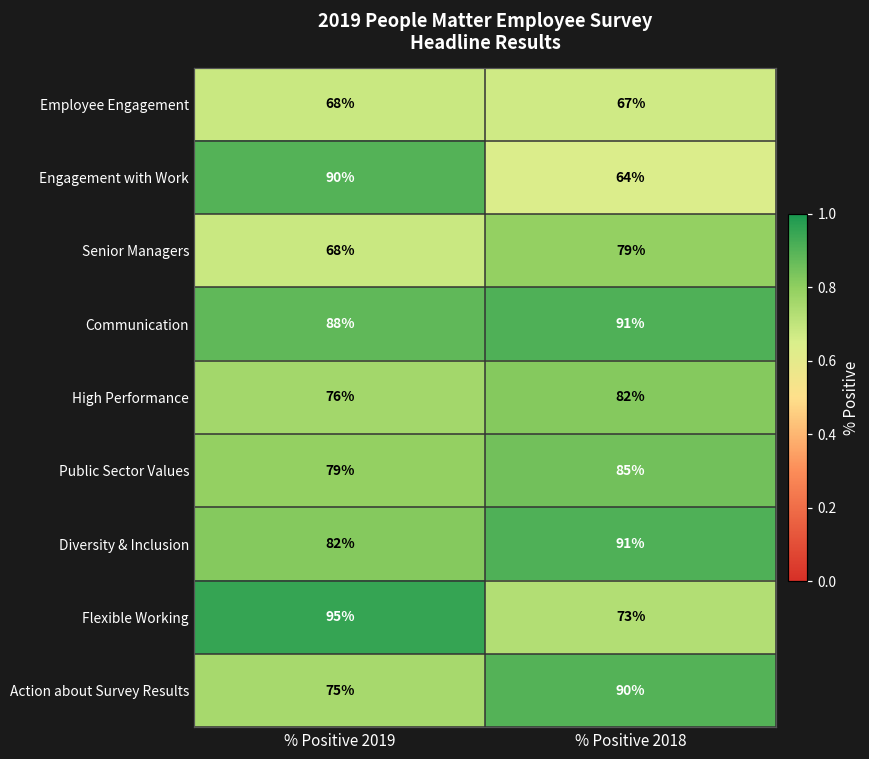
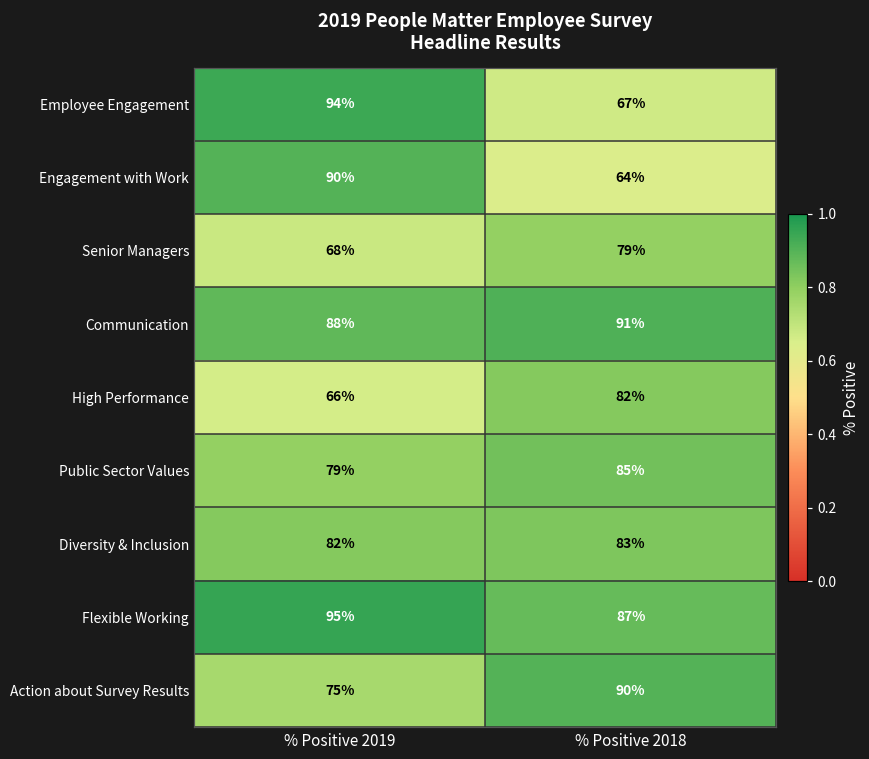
  {
    "Employee Engagement": {
-     "% Positive 2019": "68%",
+     "% Positive 2019": "94%",
      "% Positive 2018": "67%"
    },
    "Engagement with Work": {
      "% Positive 2019": "90%",
      "% Positive 2018": "64%"
    },
    "Senior Managers": {
      "% Positive 2019": "68%",
      "% Positive 2018": "79%"
    },
    "Communication": {
      "% Positive 2019": "88%",
      "% Positive 2018": "91%"
    },
    "High Performance": {
-     "% Positive 2019": "76%",
+     "% Positive 2019": "66%",
      "% Positive 2018": "82%"
    },
    "Public Sector Values": {
      "% Positive 2019": "79%",
      "% Positive 2018": "85%"
    },
    "Diversity & Inclusion": {
      "% Positive 2019": "82%",
-     "% Positive 2018": "91%"
+     "% Positive 2018": "83%"
    },
    "Flexible Working": {
      "% Positive 2019": "95%",
-     "% Positive 2018": "73%"
+     "% Positive 2018": "87%"
    },
    "Action about Survey Results": {
      "% Positive 2019": "75%",
      "% Positive 2018": "90%"
    }
  }
